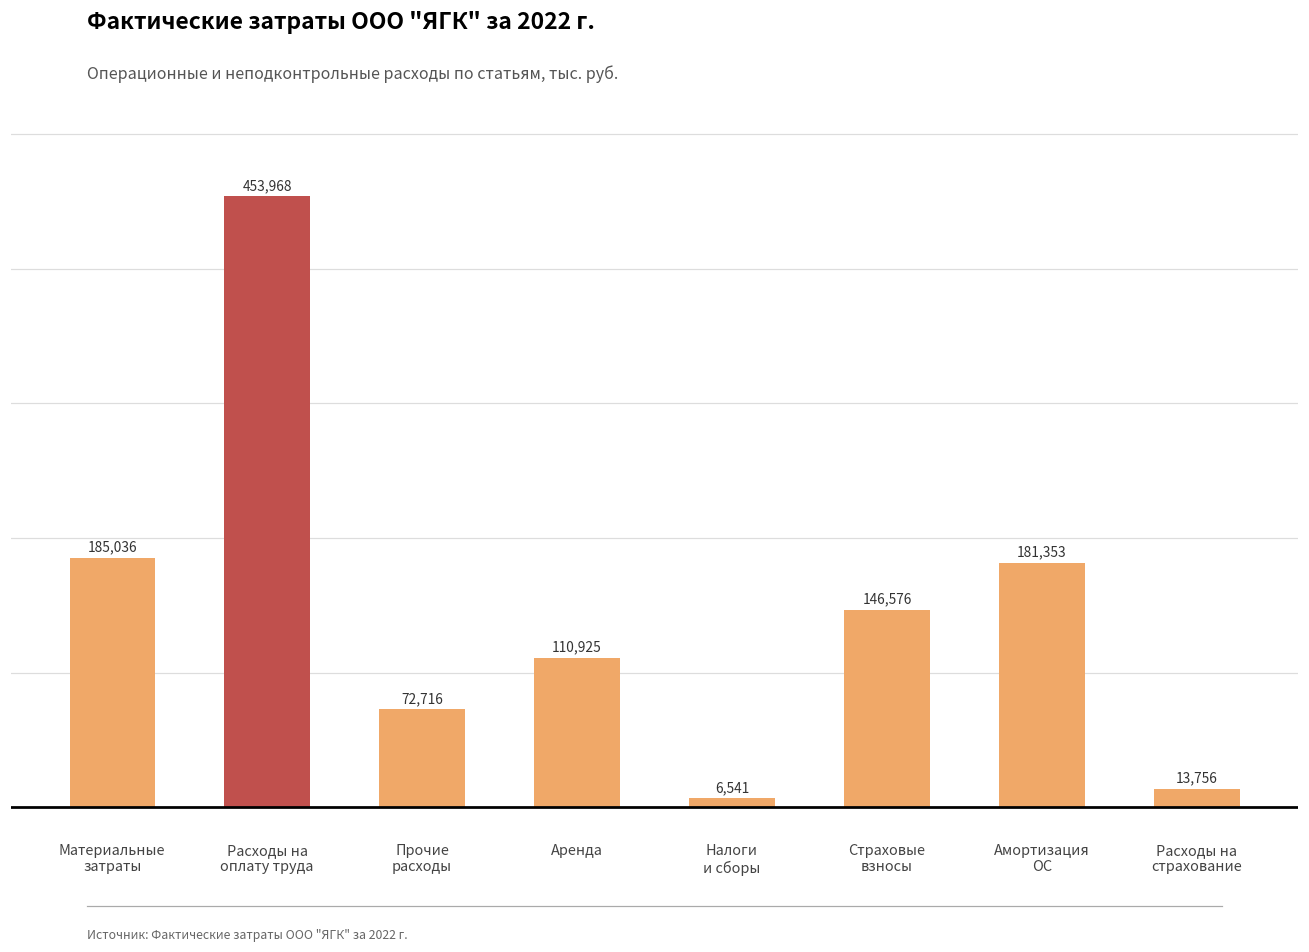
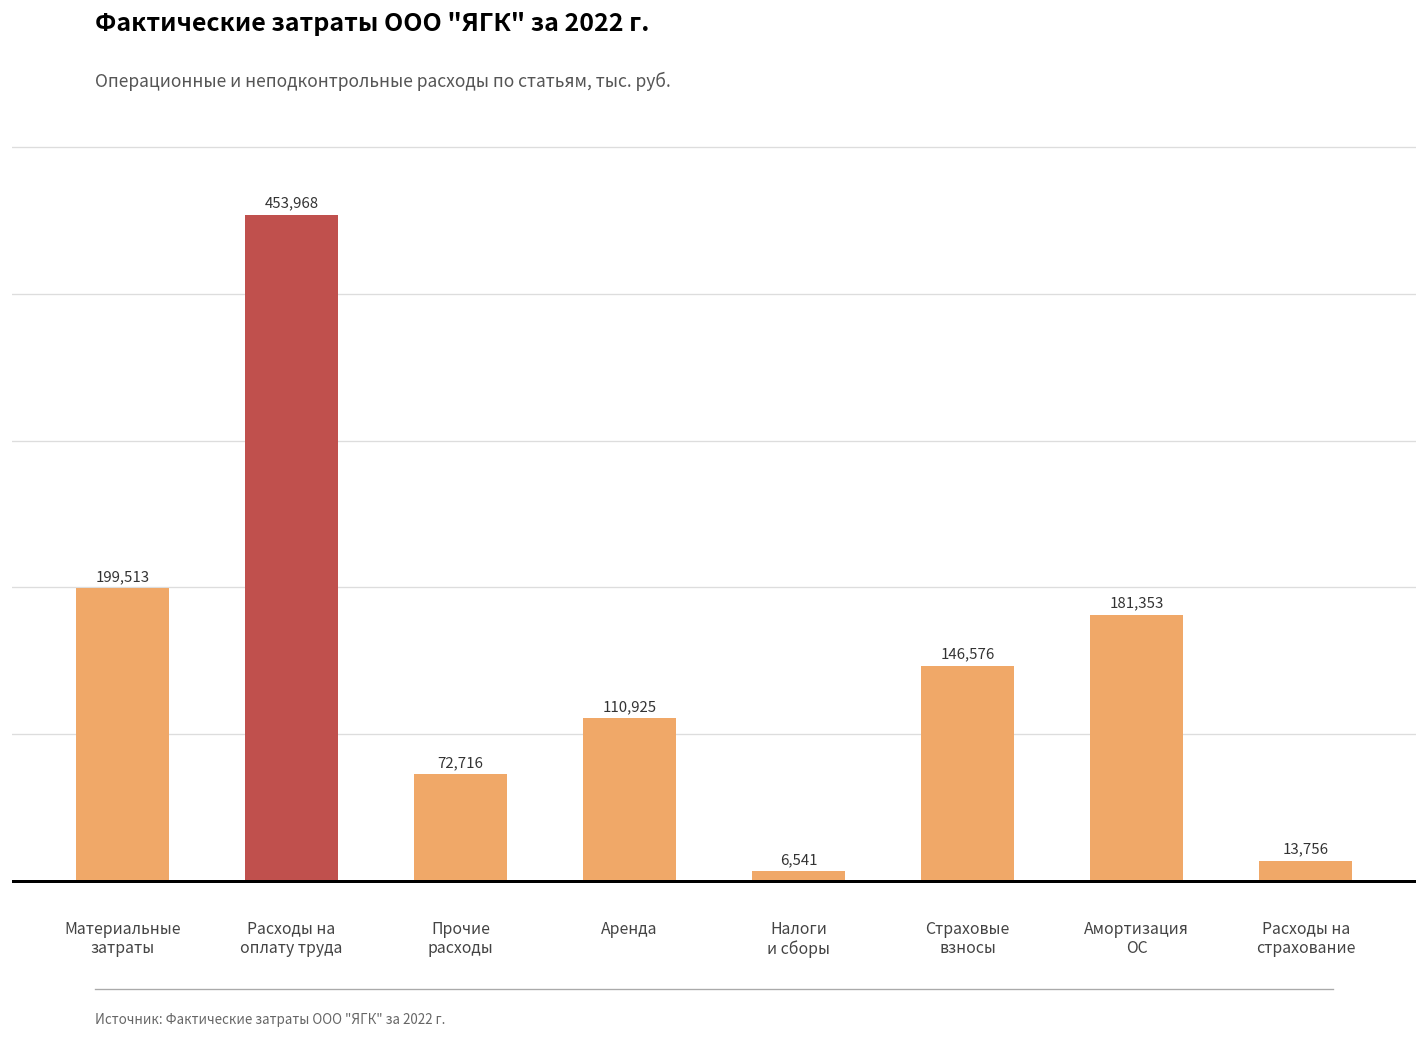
  {
-   "Материальные затраты": "185,036",
+   "Материальные затраты": "199,513",
    "Расходы на оплату труда": "453,968",
    "Прочие расходы": "72,716",
    "Аренда": "110,925",
    "Налоги и сборы": "6,541",
    "Страховые взносы": "146,576",
    "Амортизация ОС": "181,353",
    "Расходы на страхование": "13,756"
  }
